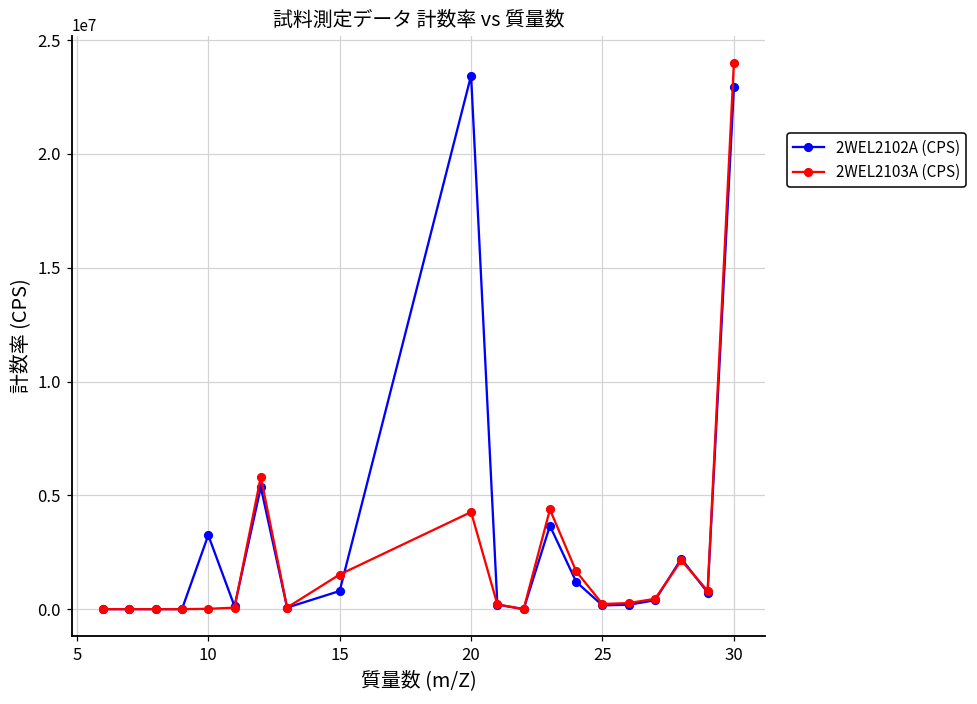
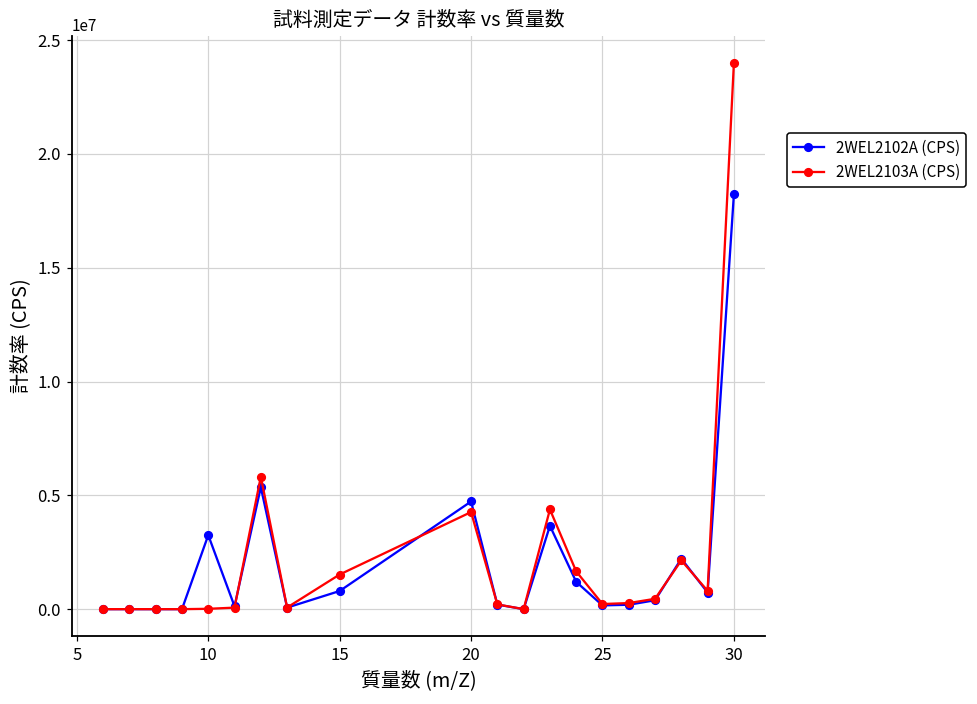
  {
    "2WEL2102A (CPS)": {
      "10": 3300000,
      "15": 800000,
-     "20": 23400000,
-     "30": 22900000
+     "20": 4700000,
+     "30": 18200000
    },
    "2WEL2103A (CPS)": {
      "10": 0,
      "15": 1500000,
      "20": 4300000,
      "30": 24000000
    }
  }
